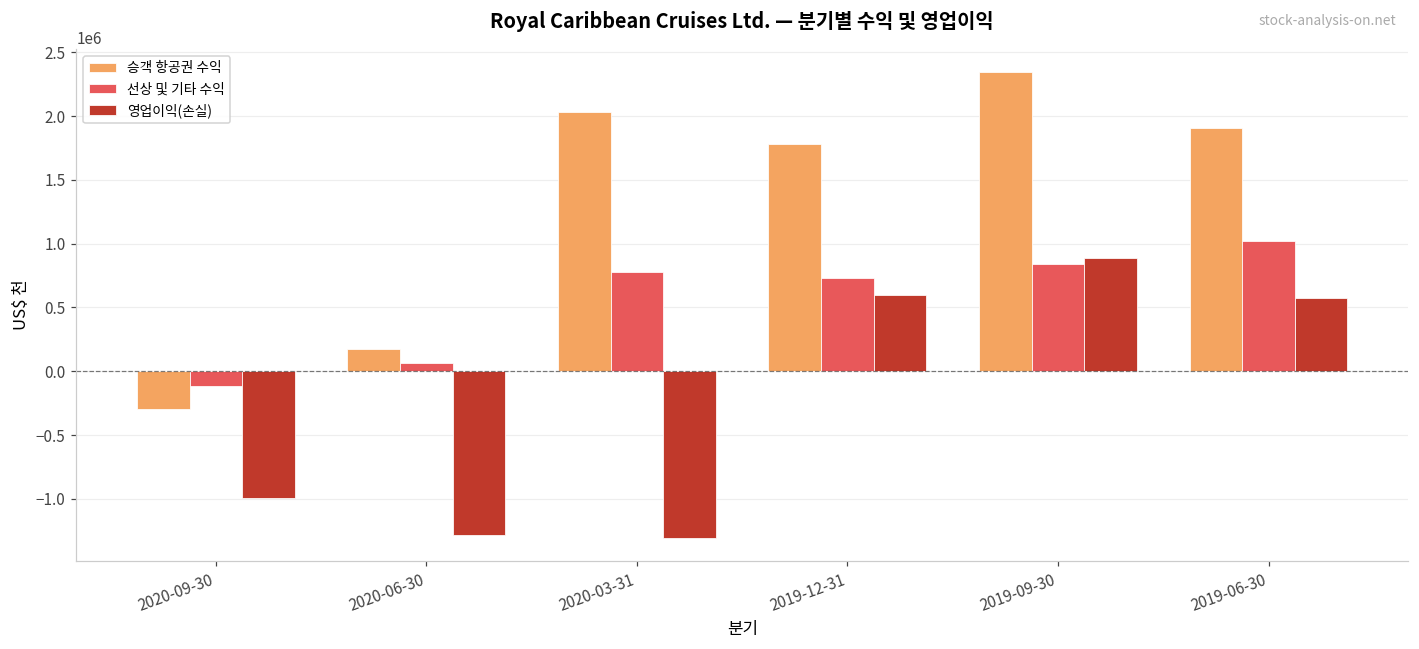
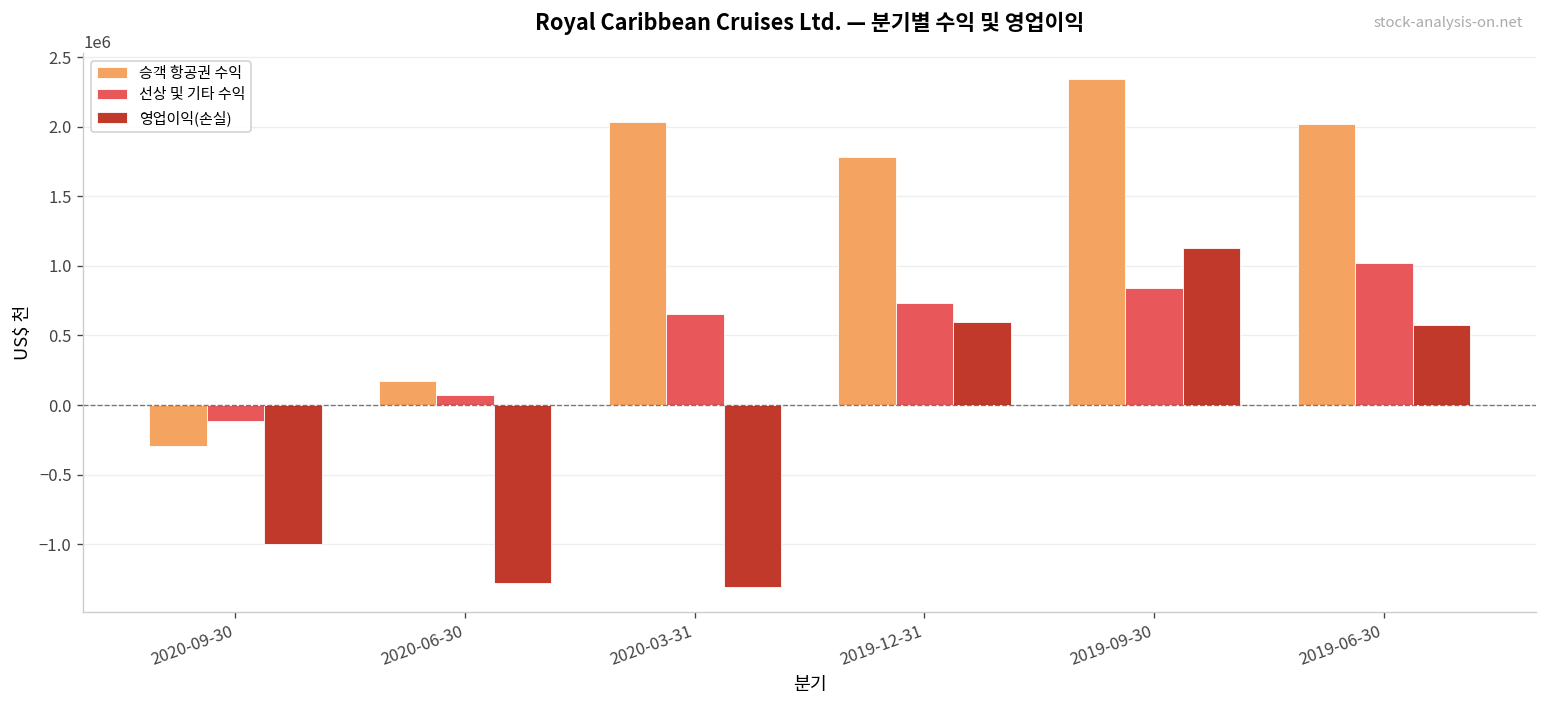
  {
    "승객 항공권 수익": {
      "2020-09-30": -300000,
      "2020-06-30": 180000,
      "2020-03-31": 2030000,
      "2019-12-31": 1780000,
      "2019-09-30": 2340000,
-     "2019-06-30": 1910000
+     "2019-06-30": 2020000
    },
    "선상 및 기타 수익": {
      "2020-09-30": -110000,
      "2020-06-30": 70000,
-     "2020-03-31": 770000,
+     "2020-03-31": 660000,
      "2019-12-31": 730000,
      "2019-09-30": 840000,
      "2019-06-30": 1020000
    },
    "영업이익(손실)": {
      "2020-09-30": -1000000,
      "2020-06-30": -1280000,
      "2020-03-31": -1310000,
      "2019-12-31": 600000,
-     "2019-09-30": 890000,
+     "2019-09-30": 1130000,
      "2019-06-30": 570000
    }
  }
